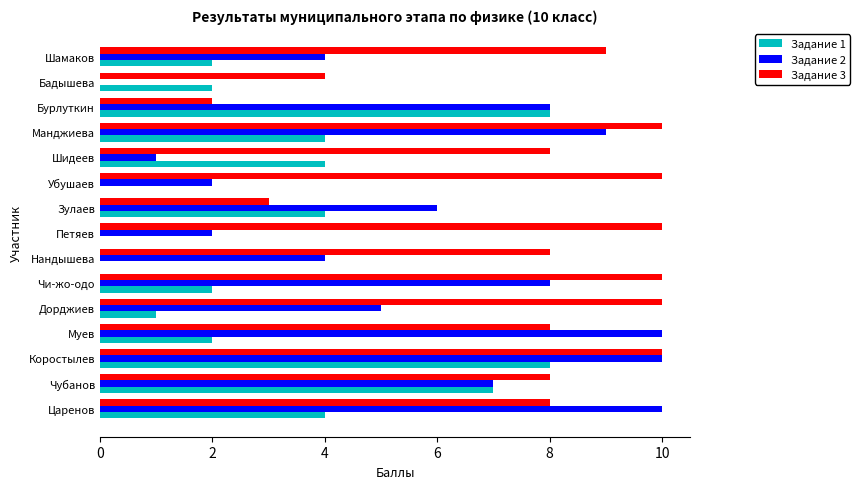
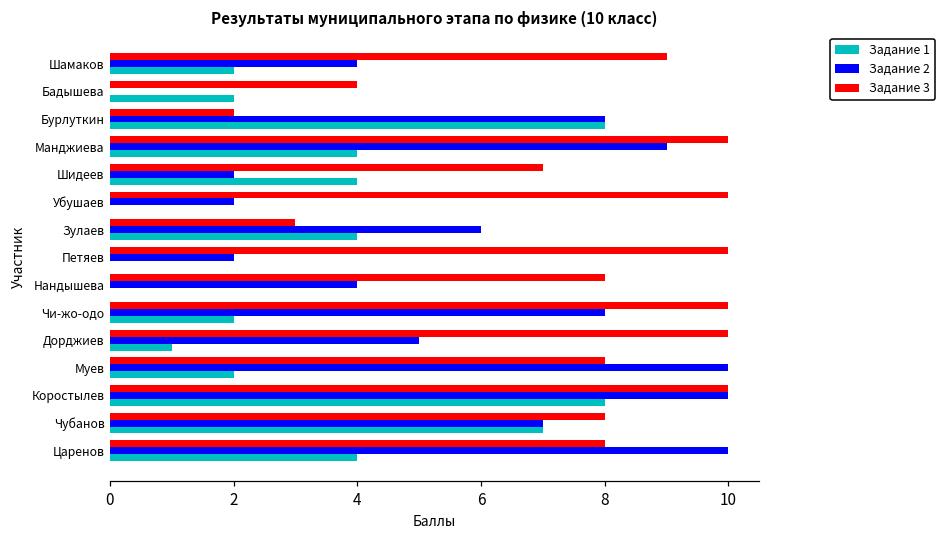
  {
    "Задание 1": {
      "Шамаков": 2,
      "Бадышева": 2,
      "Бурлуткин": 8,
      "Манджиева": 4,
      "Шидеев": 4,
      "Убушаев": 0,
      "Зулаев": 4,
      "Петяев": 0,
      "Нандышева": 0,
      "Чи-жо-одо": 2,
      "Дорджиев": 1,
      "Муев": 2,
      "Коростылев": 8,
      "Чубанов": 7,
      "Царенов": 4
    },
    "Задание 2": {
      "Шамаков": 4,
      "Бадышева": 0,
      "Бурлуткин": 8,
      "Манджиева": 9,
-     "Шидеев": 1,
+     "Шидеев": 2,
      "Убушаев": 2,
      "Зулаев": 6,
      "Петяев": 2,
      "Нандышева": 4,
      "Чи-жо-одо": 8,
      "Дорджиев": 5,
      "Муев": 10,
      "Коростылев": 10,
      "Чубанов": 7,
      "Царенов": 10
    },
    "Задание 3": {
      "Шамаков": 9,
      "Бадышева": 4,
      "Бурлуткин": 2,
      "Манджиева": 10,
-     "Шидеев": 8,
+     "Шидеев": 7,
      "Убушаев": 10,
      "Зулаев": 3,
      "Петяев": 10,
      "Нандышева": 8,
      "Чи-жо-одо": 10,
      "Дорджиев": 10,
      "Муев": 8,
      "Коростылев": 10,
      "Чубанов": 8,
      "Царенов": 8
    }
  }
